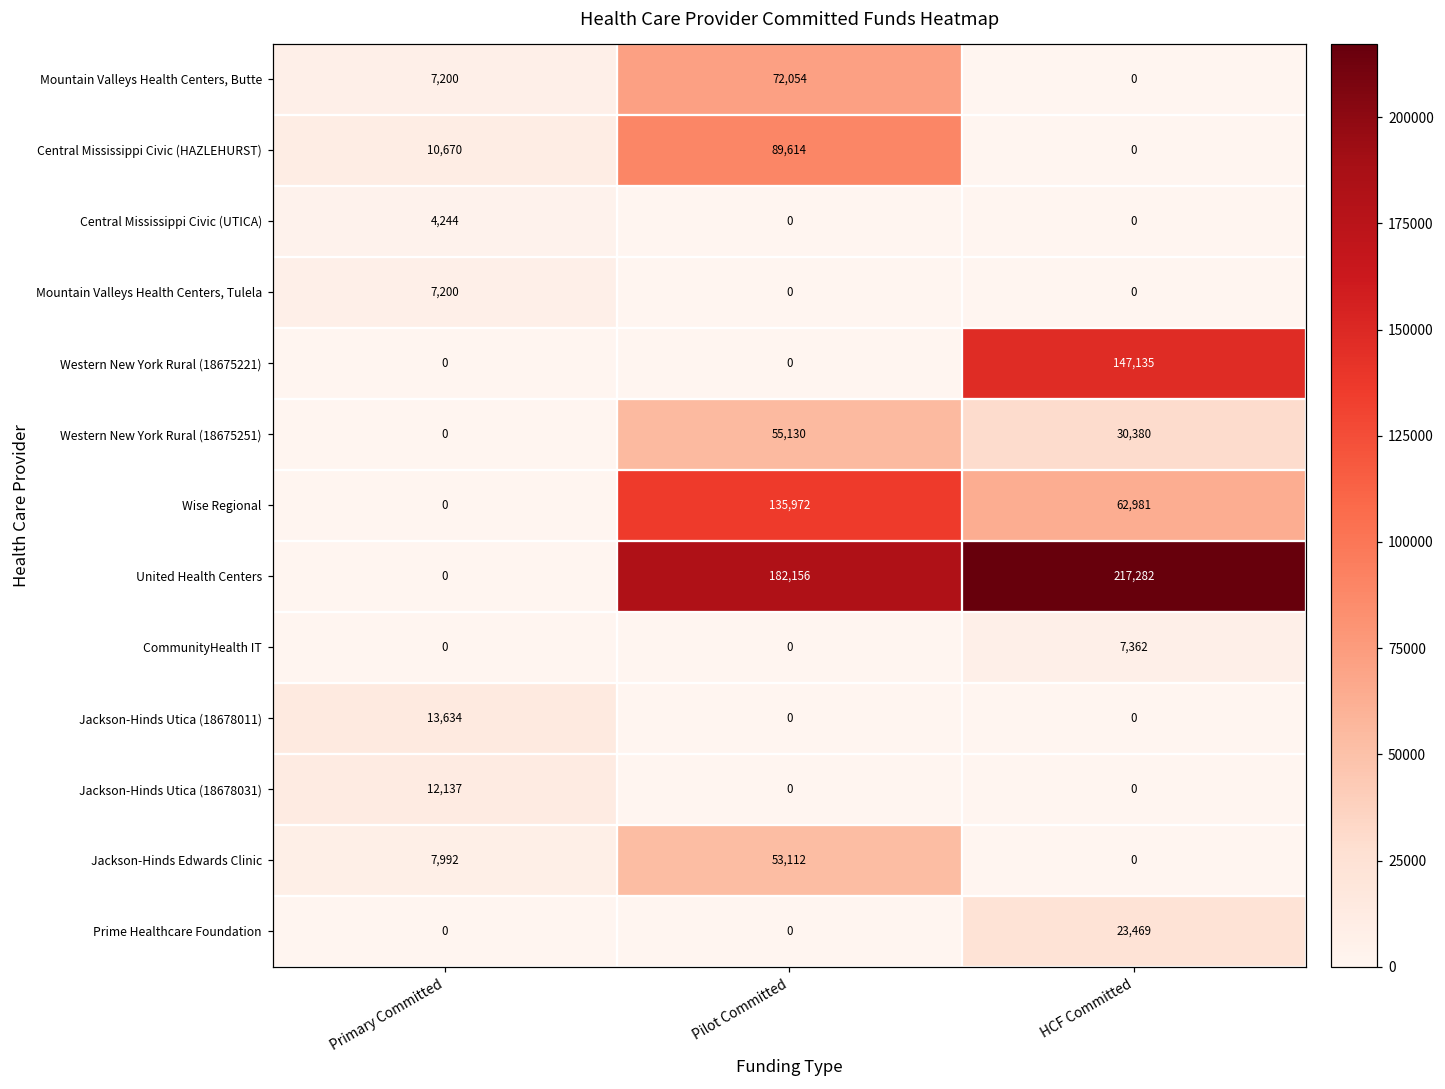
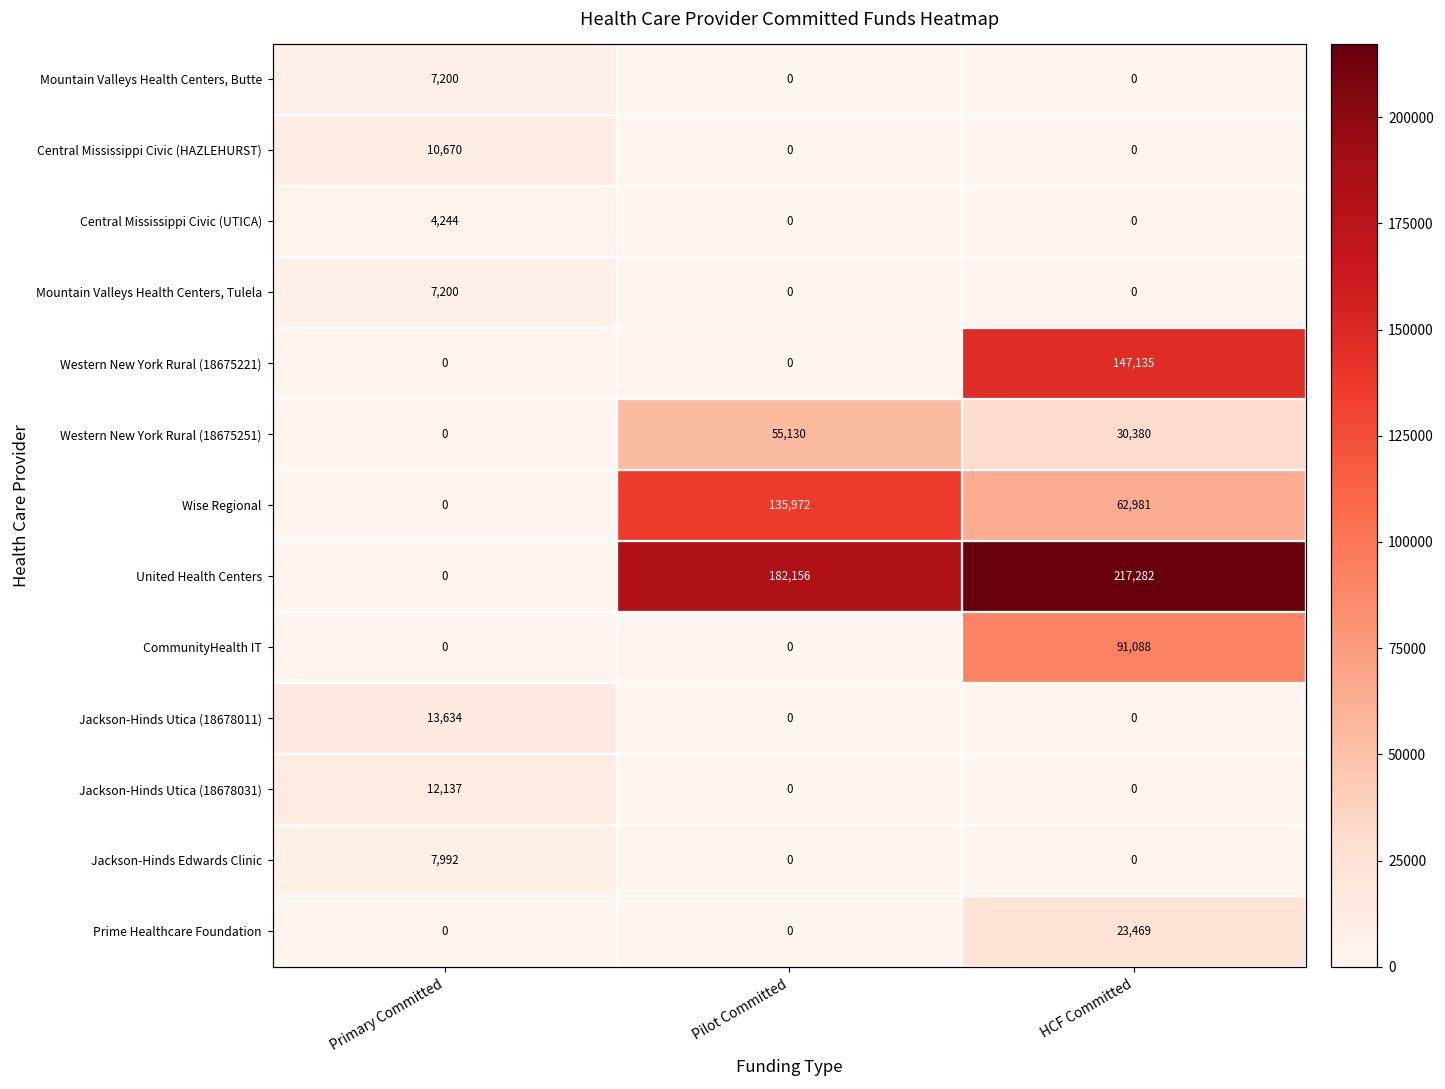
  {
    "Mountain Valleys Health Centers, Butte": {
      "Primary Committed": "7,200",
-     "Pilot Committed": "72,054",
+     "Pilot Committed": "0",
      "HCF Committed": "0"
    },
    "Central Mississippi Civic (HAZLEHURST)": {
      "Primary Committed": "10,670",
-     "Pilot Committed": "89,614",
+     "Pilot Committed": "0",
      "HCF Committed": "0"
    },
    "Central Mississippi Civic (UTICA)": {
      "Primary Committed": "4,244",
      "Pilot Committed": "0",
      "HCF Committed": "0"
    },
    "Mountain Valleys Health Centers, Tulela": {
      "Primary Committed": "7,200",
      "Pilot Committed": "0",
      "HCF Committed": "0"
    },
    "Western New York Rural (18675221)": {
      "Primary Committed": "0",
      "Pilot Committed": "0",
      "HCF Committed": "147,135"
    },
    "Western New York Rural (18675251)": {
      "Primary Committed": "0",
      "Pilot Committed": "55,130",
      "HCF Committed": "30,380"
    },
    "Wise Regional": {
      "Primary Committed": "0",
      "Pilot Committed": "135,972",
      "HCF Committed": "62,981"
    },
    "United Health Centers": {
      "Primary Committed": "0",
      "Pilot Committed": "182,156",
      "HCF Committed": "217,282"
    },
    "CommunityHealth IT": {
      "Primary Committed": "0",
      "Pilot Committed": "0",
-     "HCF Committed": "7,362"
+     "HCF Committed": "91,088"
    },
    "Jackson-Hinds Utica (18678011)": {
      "Primary Committed": "13,634",
      "Pilot Committed": "0",
      "HCF Committed": "0"
    },
    "Jackson-Hinds Utica (18678031)": {
      "Primary Committed": "12,137",
      "Pilot Committed": "0",
      "HCF Committed": "0"
    },
    "Jackson-Hinds Edwards Clinic": {
      "Primary Committed": "7,992",
-     "Pilot Committed": "53,112",
+     "Pilot Committed": "0",
      "HCF Committed": "0"
    },
    "Prime Healthcare Foundation": {
      "Primary Committed": "0",
      "Pilot Committed": "0",
      "HCF Committed": "23,469"
    }
  }
